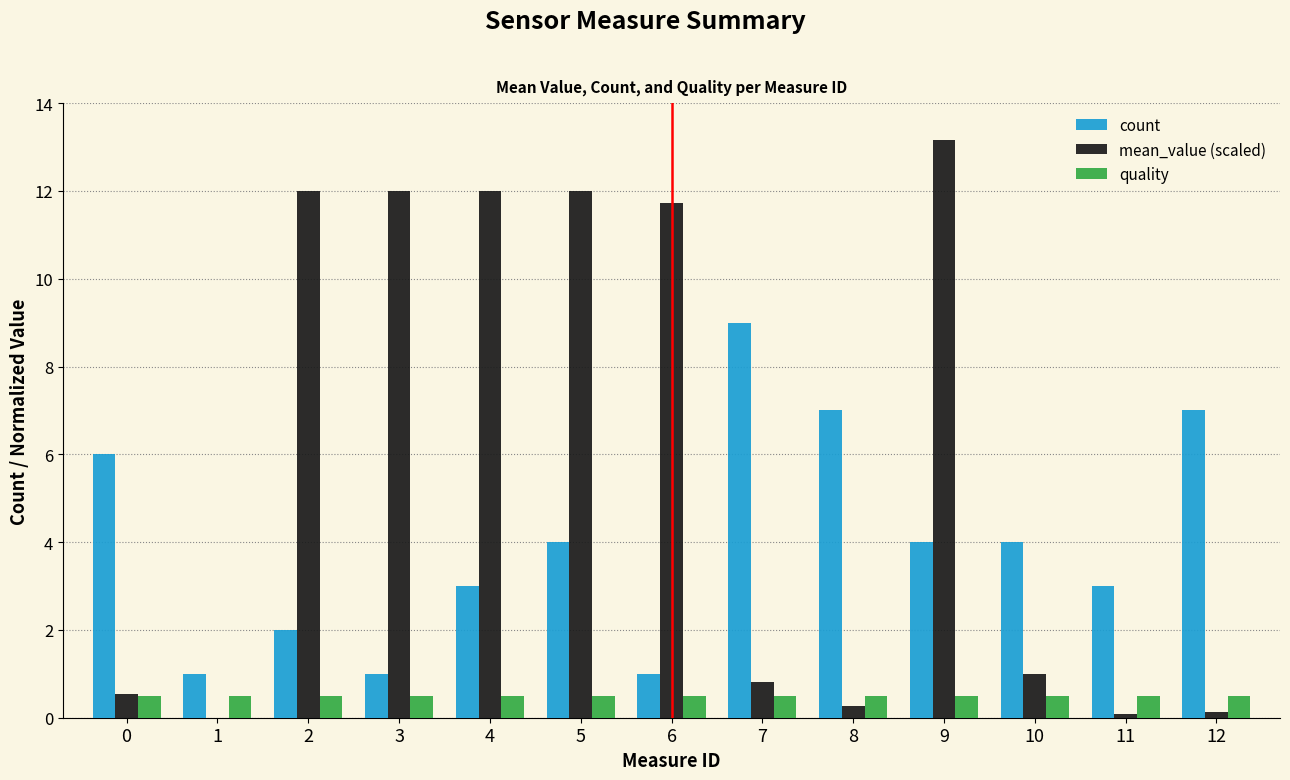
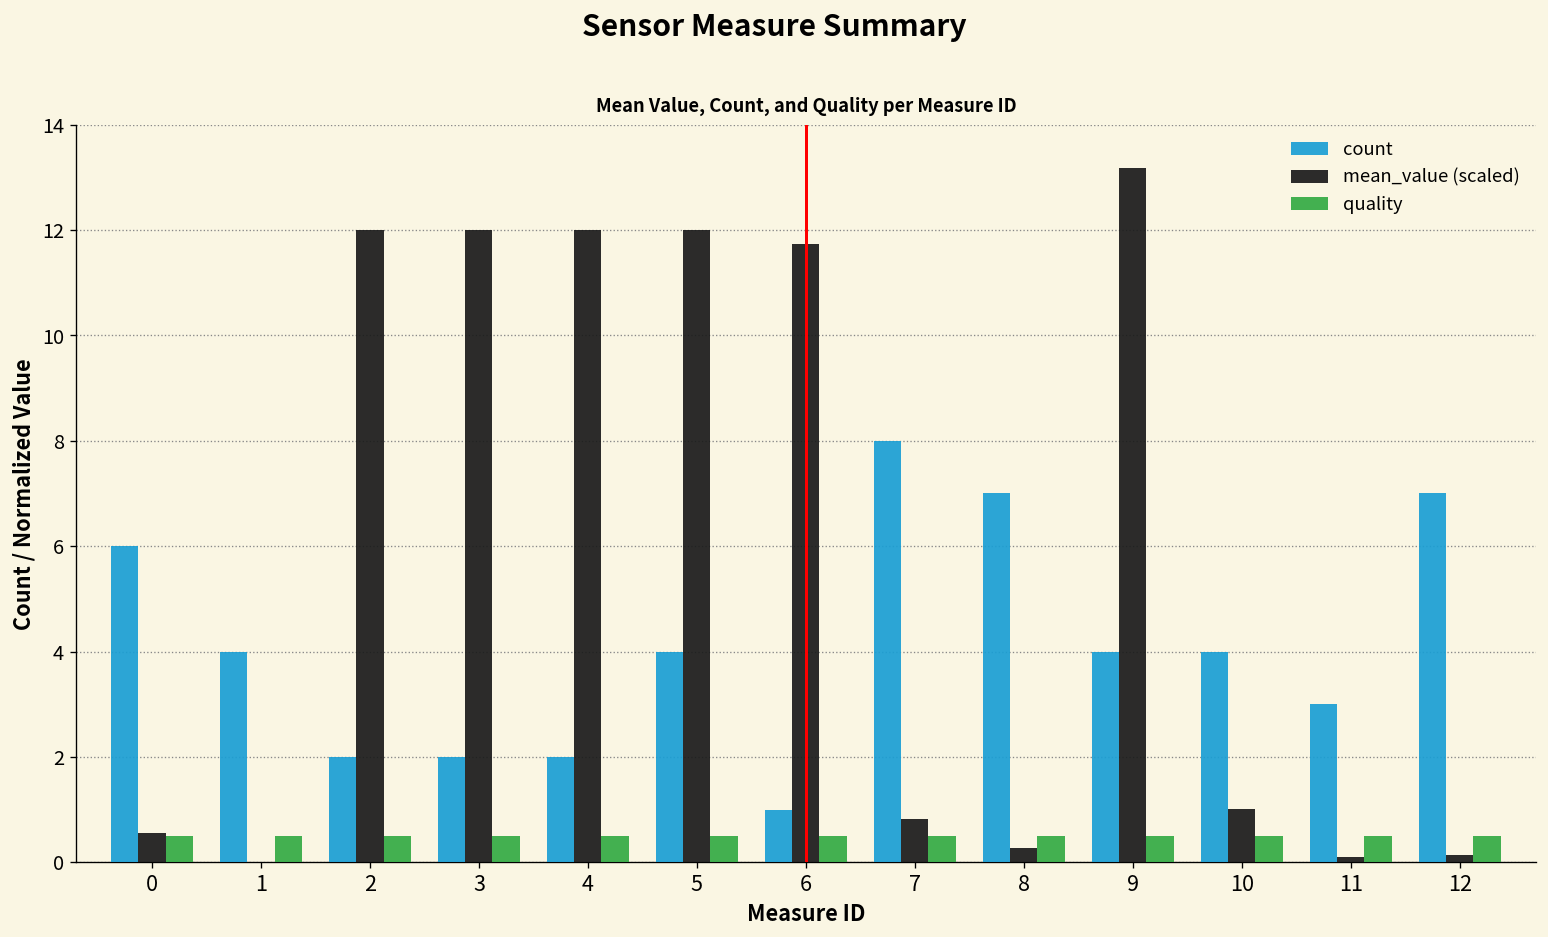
  {
    "count": {
      "0": 6,
-     "1": 1,
+     "1": 4,
      "2": 2,
-     "3": 1,
-     "4": 3,
+     "3": 2,
+     "4": 2,
      "5": 4,
      "6": 1,
-     "7": 9,
+     "7": 8,
      "8": 7,
      "9": 4,
      "10": 4,
      "11": 3,
      "12": 7
    },
    "mean_value (scaled)": {
      "0": 0.5,
      "1": 0,
      "2": 12,
      "3": 12,
      "4": 12,
      "5": 12,
      "6": 11.7,
      "7": 0.8,
      "8": 0.3,
      "9": 13.2,
      "10": 1,
      "11": 0.1,
      "12": 0.1
    },
    "quality": {
      "0": 0.5,
      "1": 0.5,
      "2": 0.5,
      "3": 0.5,
      "4": 0.5,
      "5": 0.5,
      "6": 0.5,
      "7": 0.5,
      "8": 0.5,
      "9": 0.5,
      "10": 0.5,
      "11": 0.5,
      "12": 0.5
    }
  }
